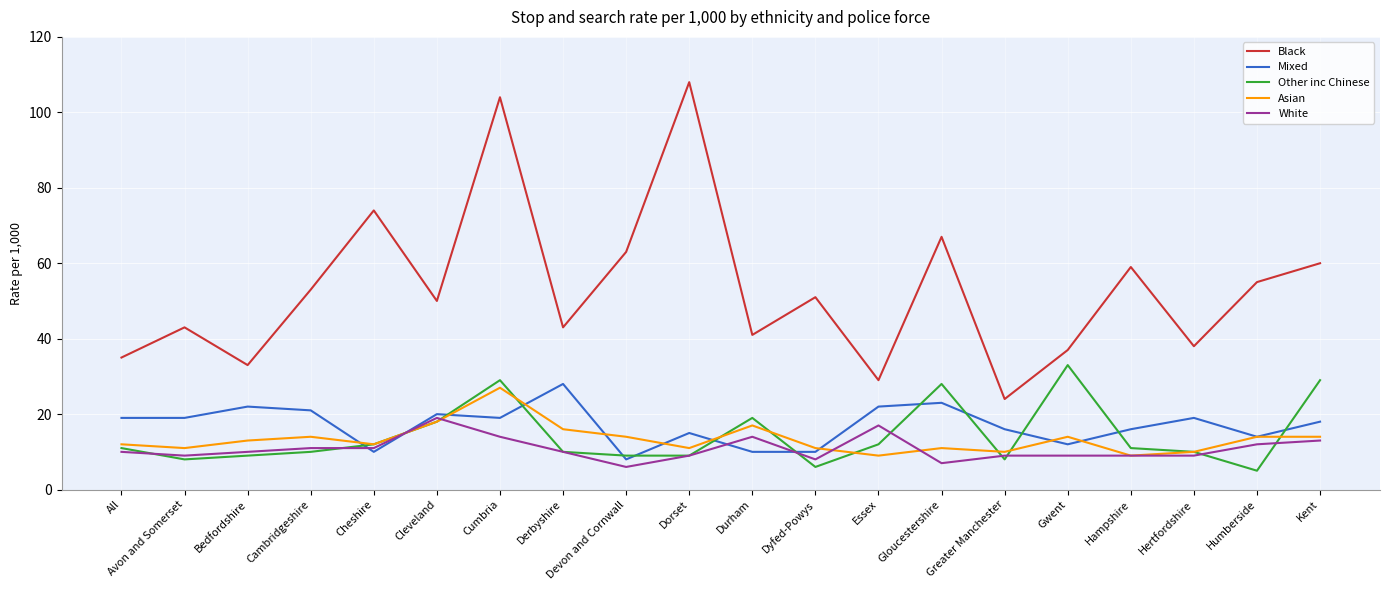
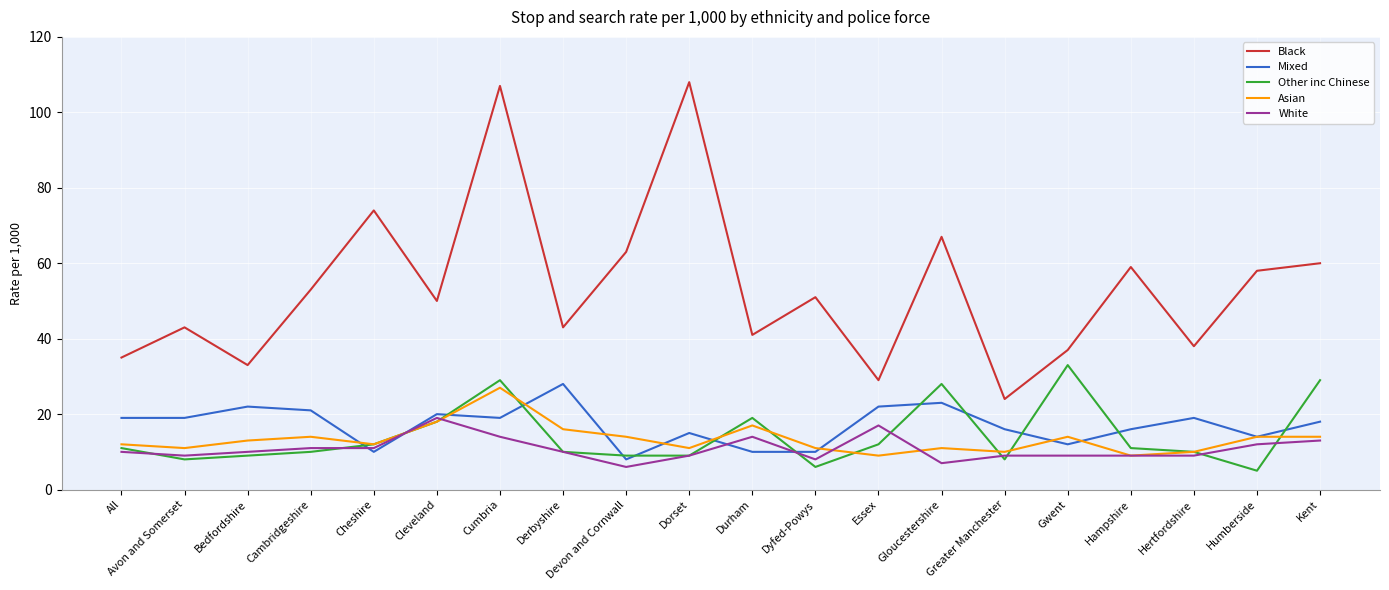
  {
    "Black": {
      "All": 35,
      "Avon and Somerset": 43,
      "Bedfordshire": 33,
      "Cambridgeshire": 53,
      "Cheshire": 74,
      "Cleveland": 50,
-     "Cumbria": 104,
+     "Cumbria": 107,
      "Derbyshire": 43,
      "Devon and Cornwall": 63,
      "Dorset": 108,
      "Durham": 41,
      "Dyfed-Powys": 51,
      "Essex": 29,
      "Gloucestershire": 67,
      "Greater Manchester": 24,
      "Gwent": 37,
      "Hampshire": 59,
      "Hertfordshire": 38,
-     "Humberside": 55,
+     "Humberside": 58,
      "Kent": 60
    },
    "Mixed": {
      "All": 19,
      "Avon and Somerset": 19,
      "Bedfordshire": 22,
      "Cambridgeshire": 21,
      "Cheshire": 10,
      "Cleveland": 20,
      "Cumbria": 19,
      "Derbyshire": 28,
      "Devon and Cornwall": 8,
      "Dorset": 15,
      "Durham": 10,
      "Dyfed-Powys": 10,
      "Essex": 22,
      "Gloucestershire": 23,
      "Greater Manchester": 16,
      "Gwent": 12,
      "Hampshire": 16,
      "Hertfordshire": 19,
      "Kent": 18
    },
    "Other inc Chinese": {
      "All": 11,
      "Avon and Somerset": 8,
      "Bedfordshire": 9,
      "Cambridgeshire": 10,
      "Cumbria": 29,
      "Devon and Cornwall": 9,
      "Durham": 19,
      "Dyfed-Powys": 6,
      "Essex": 12,
      "Gloucestershire": 28,
      "Greater Manchester": 8,
      "Gwent": 33,
      "Hampshire": 11,
      "Humberside": 5,
      "Kent": 29
    },
    "Asian": {
      "All": 12,
      "Avon and Somerset": 11,
      "Bedfordshire": 13,
      "Cambridgeshire": 14,
      "Cumbria": 27,
      "Derbyshire": 16,
      "Devon and Cornwall": 14,
      "Dorset": 11,
      "Durham": 17,
      "Dyfed-Powys": 11,
      "Essex": 9,
      "Gloucestershire": 11,
      "Greater Manchester": 10,
      "Gwent": 14,
      "Kent": 14
    },
    "White": {
      "All": 10,
      "Avon and Somerset": 9,
      "Bedfordshire": 10,
      "Cambridgeshire": 11,
      "Cheshire": 11,
      "Cleveland": 19,
      "Cumbria": 14,
      "Devon and Cornwall": 6,
      "Durham": 14,
      "Dyfed-Powys": 8,
      "Essex": 17,
      "Gloucestershire": 7,
      "Greater Manchester": 9,
      "Gwent": 9,
      "Hertfordshire": 9,
      "Humberside": 12,
      "Kent": 13
    }
  }
